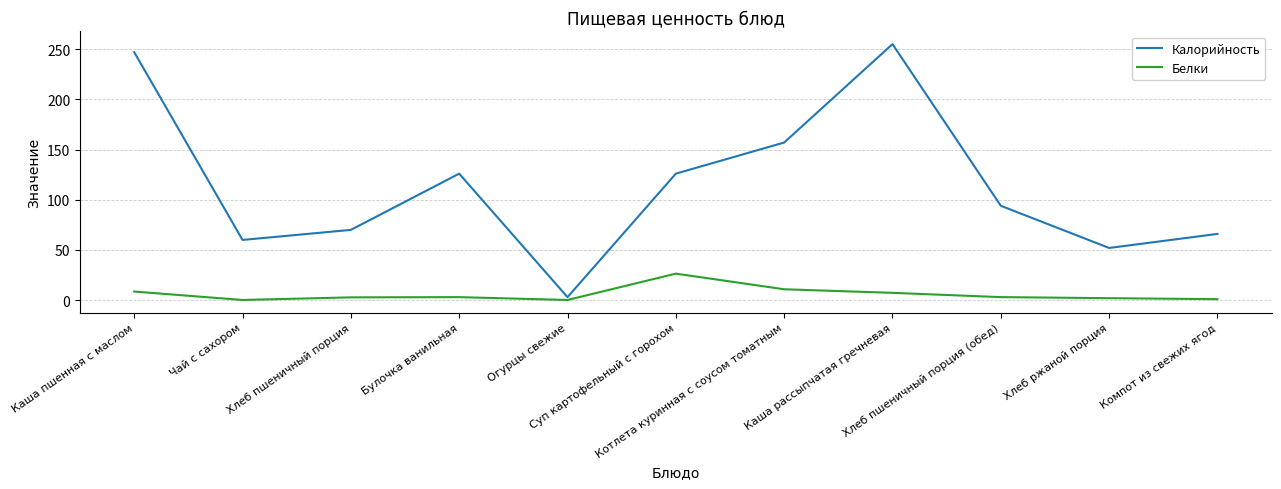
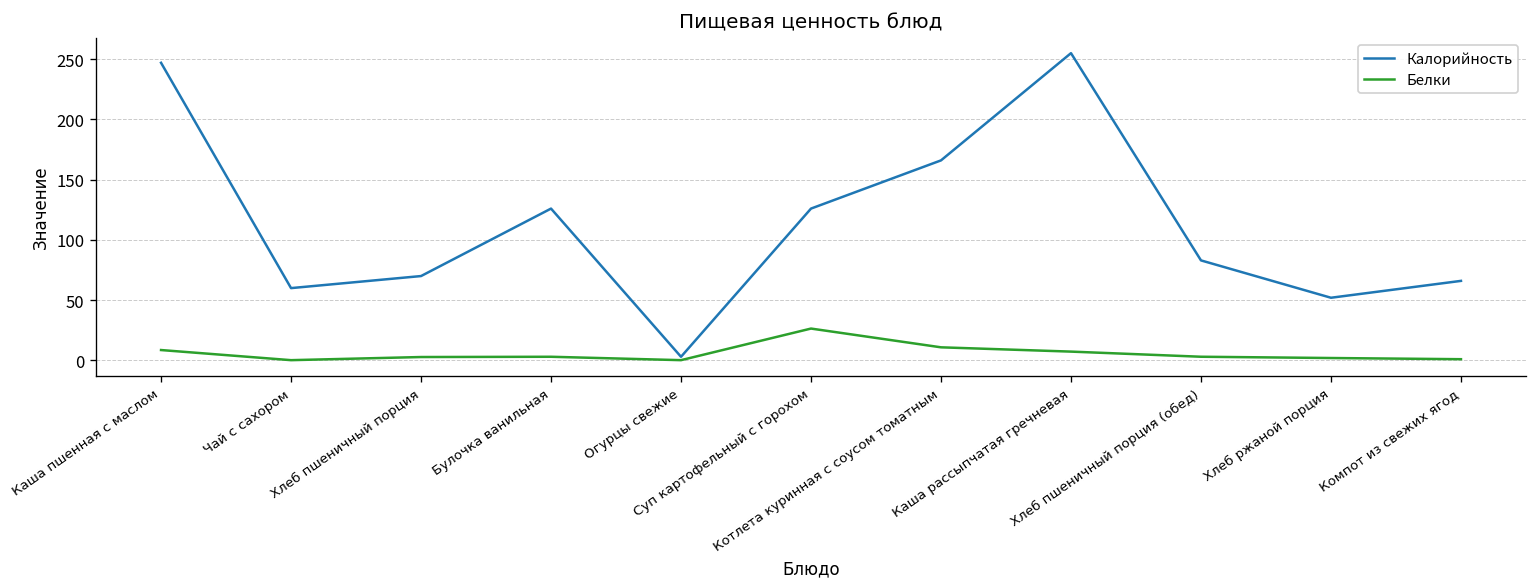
  {
    "Калорийность": {
      "Каша пшенная с маслом": 247,
      "Чай с сахором": 60,
      "Хлеб пшеничный порция": 70,
      "Булочка ванильная": 126,
      "Огурцы свежие": 3,
      "Суп картофельный с горохом": 126,
-     "Котлета куринная с соусом томатным": 157,
+     "Котлета куринная с соусом томатным": 166,
      "Каша рассыпчатая гречневая": 255,
-     "Хлеб пшеничный порция (обед)": 94,
+     "Хлеб пшеничный порция (обед)": 83,
      "Хлеб ржаной порция": 52,
      "Компот из свежих ягод": 66
    },
    "Белки": {
      "Каша пшенная с маслом": 9,
      "Чай с сахором": 0,
      "Хлеб пшеничный порция": 3,
      "Булочка ванильная": 3,
      "Огурцы свежие": 0,
      "Суп картофельный с горохом": 26,
      "Котлета куринная с соусом томатным": 11,
      "Каша рассыпчатая гречневая": 7,
      "Хлеб пшеничный порция (обед)": 3,
      "Хлеб ржаной порция": 2,
      "Компот из свежих ягод": 1
    }
  }
